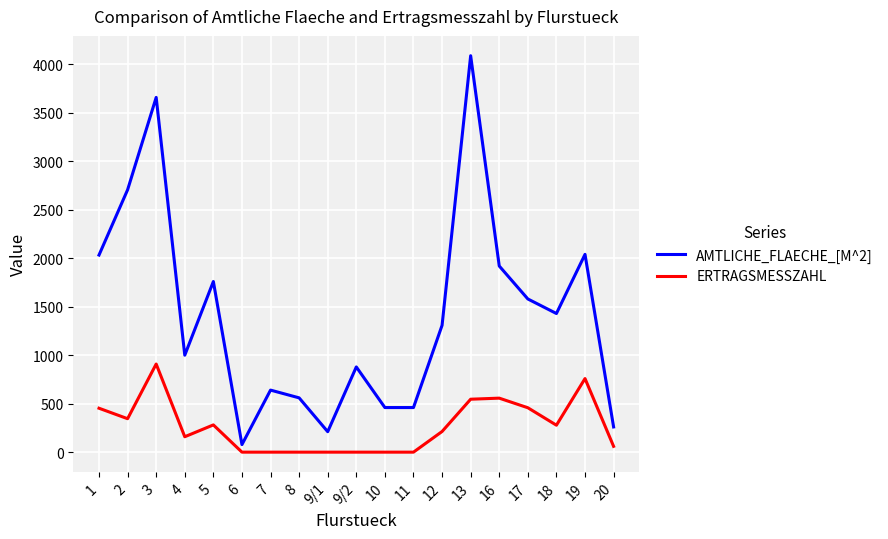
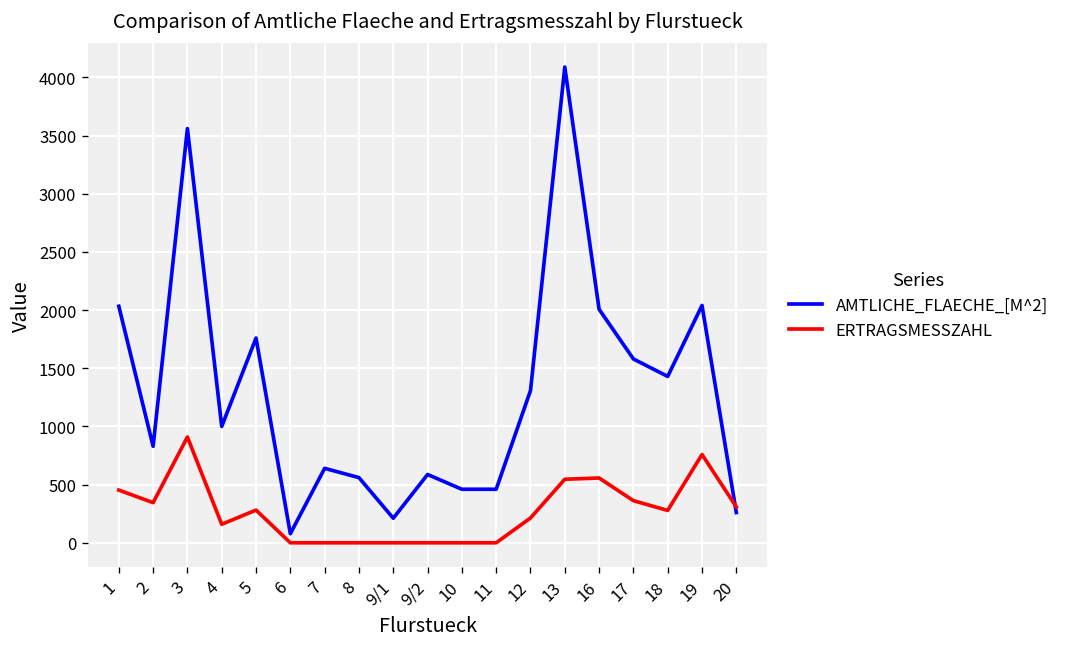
  {
    "AMTLICHE_FLAECHE_[M^2]": {
      "1": 2000,
-     "2": 2700,
-     "3": 3700,
+     "2": 800,
+     "3": 3600,
      "4": 1000,
      "5": 1800,
      "6": 100,
      "7": 600,
      "8": 600,
      "9/1": 200,
-     "9/2": 900,
+     "9/2": 600,
      "10": 500,
      "11": 500,
      "12": 1300,
      "13": 4100,
-     "16": 1900,
+     "16": 2000,
      "17": 1600,
      "18": 1400,
      "19": 2000,
      "20": 300
    },
    "ERTRAGSMESSZAHL": {
      "1": 500,
      "2": 300,
      "3": 900,
      "4": 200,
      "5": 300,
      "6": 0,
      "7": 0,
      "8": 0,
      "9/1": 0,
      "9/2": 0,
      "10": 0,
      "11": 0,
      "12": 200,
      "13": 500,
      "16": 600,
-     "17": 500,
+     "17": 400,
      "18": 300,
      "19": 800,
-     "20": 100
+     "20": 300
    }
  }
